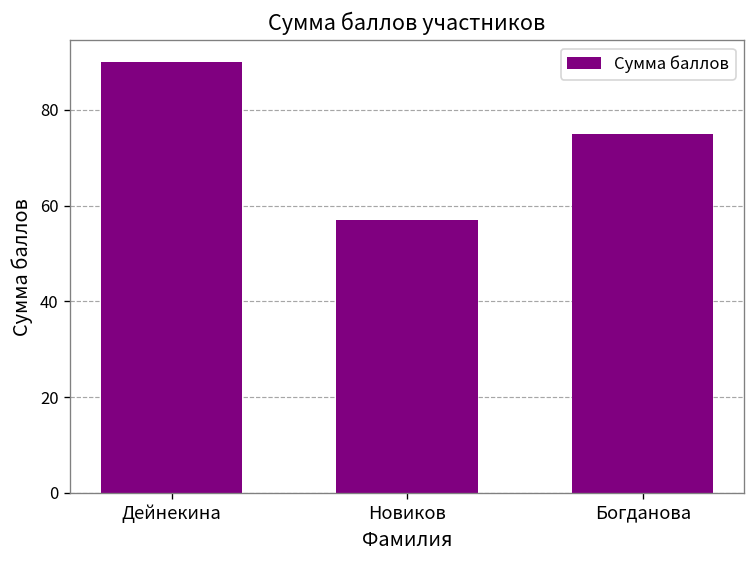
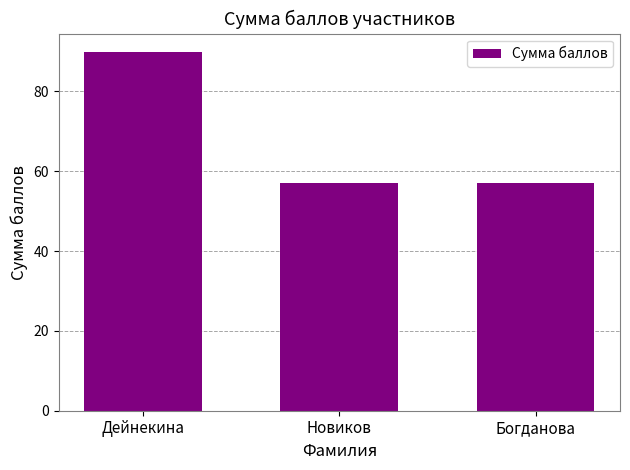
  {
    "Дейнекина": 90,
    "Новиков": 57,
-   "Богданова": 75
+   "Богданова": 57
  }
